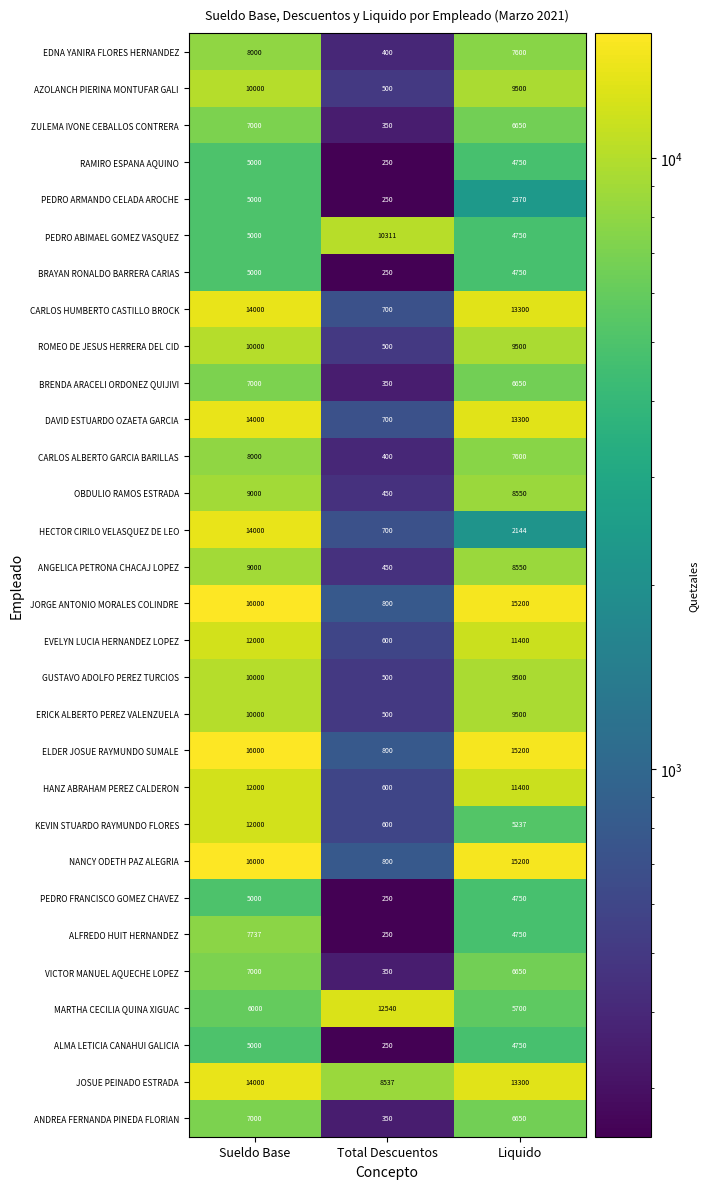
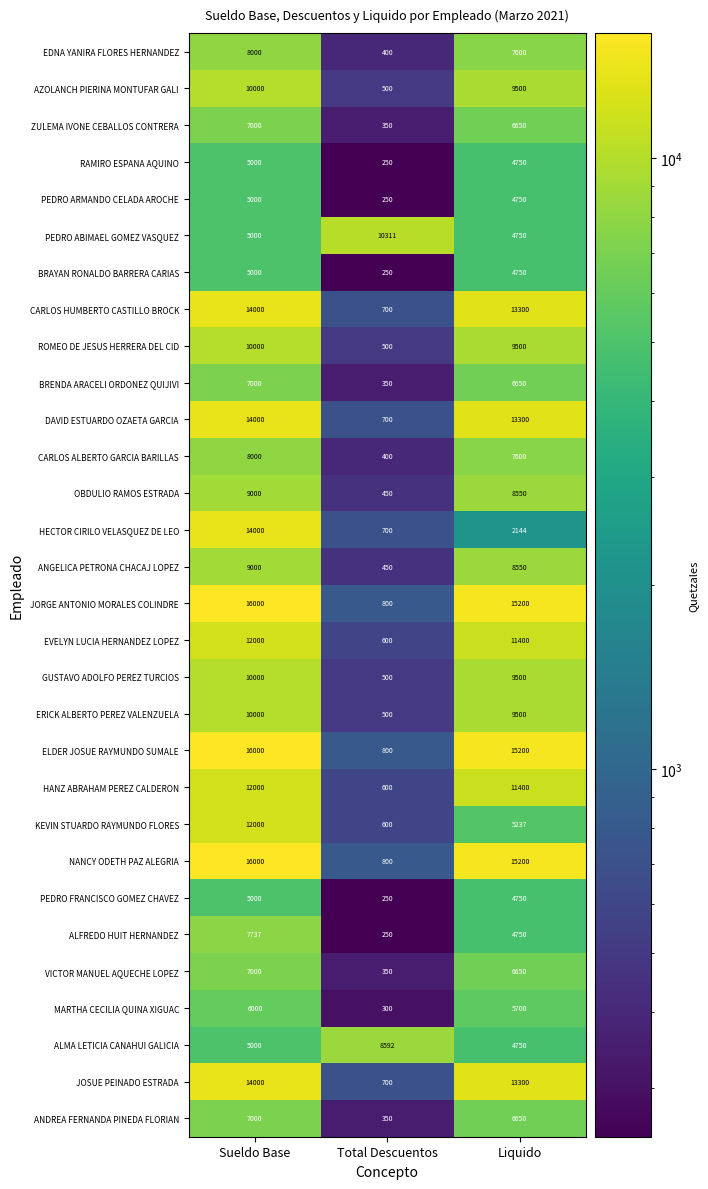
  {
    "EDNA YANIRA FLORES HERNANDEZ": {
      "Sueldo Base": 8000,
      "Total Descuentos": 400,
      "Liquido": 7600
    },
    "AZOLANCH PIERINA MONTUFAR GALI": {
      "Sueldo Base": 10000,
      "Total Descuentos": 500,
      "Liquido": 9500
    },
    "ZULEMA IVONE CEBALLOS CONTRERA": {
      "Sueldo Base": 7000,
      "Total Descuentos": 350,
      "Liquido": 6650
    },
    "RAMIRO ESPANA AQUINO": {
      "Sueldo Base": 5000,
      "Total Descuentos": 250,
      "Liquido": 4750
    },
    "PEDRO ARMANDO CELADA AROCHE": {
      "Sueldo Base": 5000,
      "Total Descuentos": 250,
-     "Liquido": 2370
+     "Liquido": 4750
    },
    "PEDRO ABIMAEL GOMEZ VASQUEZ": {
      "Sueldo Base": 5000,
      "Total Descuentos": 10311,
      "Liquido": 4750
    },
    "BRAYAN RONALDO BARRERA CARIAS": {
      "Sueldo Base": 5000,
      "Total Descuentos": 250,
      "Liquido": 4750
    },
    "CARLOS HUMBERTO CASTILLO BROCK": {
      "Sueldo Base": 14000,
      "Total Descuentos": 700,
      "Liquido": 13300
    },
    "ROMEO DE JESUS HERRERA DEL CID": {
      "Sueldo Base": 10000,
      "Total Descuentos": 500,
      "Liquido": 9500
    },
    "BRENDA ARACELI ORDONEZ QUIJIVI": {
      "Sueldo Base": 7000,
      "Total Descuentos": 350,
      "Liquido": 6650
    },
    "DAVID ESTUARDO OZAETA GARCIA": {
      "Sueldo Base": 14000,
      "Total Descuentos": 700,
      "Liquido": 13300
    },
    "CARLOS ALBERTO GARCIA BARILLAS": {
      "Sueldo Base": 8000,
      "Total Descuentos": 400,
      "Liquido": 7600
    },
    "OBDULIO RAMOS ESTRADA": {
      "Sueldo Base": 9000,
      "Total Descuentos": 450,
      "Liquido": 8550
    },
    "HECTOR CIRILO VELASQUEZ DE LEO": {
      "Sueldo Base": 14000,
      "Total Descuentos": 700,
      "Liquido": 2144
    },
    "ANGELICA PETRONA CHACAJ LOPEZ": {
      "Sueldo Base": 9000,
      "Total Descuentos": 450,
      "Liquido": 8550
    },
    "JORGE ANTONIO MORALES COLINDRE": {
      "Sueldo Base": 16000,
      "Total Descuentos": 800,
      "Liquido": 15200
    },
    "EVELYN LUCIA HERNANDEZ LOPEZ": {
      "Sueldo Base": 12000,
      "Total Descuentos": 600,
      "Liquido": 11400
    },
    "GUSTAVO ADOLFO PEREZ TURCIOS": {
      "Sueldo Base": 10000,
      "Total Descuentos": 500,
      "Liquido": 9500
    },
    "ERICK ALBERTO PEREZ VALENZUELA": {
      "Sueldo Base": 10000,
      "Total Descuentos": 500,
      "Liquido": 9500
    },
    "ELDER JOSUE RAYMUNDO SUMALE": {
      "Sueldo Base": 16000,
      "Total Descuentos": 800,
      "Liquido": 15200
    },
    "HANZ ABRAHAM PEREZ CALDERON": {
      "Sueldo Base": 12000,
      "Total Descuentos": 600,
      "Liquido": 11400
    },
    "KEVIN STUARDO RAYMUNDO FLORES": {
      "Sueldo Base": 12000,
      "Total Descuentos": 600,
      "Liquido": 5237
    },
    "NANCY ODETH PAZ ALEGRIA": {
      "Sueldo Base": 16000,
      "Total Descuentos": 800,
      "Liquido": 15200
    },
    "PEDRO FRANCISCO GOMEZ CHAVEZ": {
      "Sueldo Base": 5000,
      "Total Descuentos": 250,
      "Liquido": 4750
    },
    "ALFREDO HUIT HERNANDEZ": {
      "Sueldo Base": 7737,
      "Total Descuentos": 250,
      "Liquido": 4750
    },
    "VICTOR MANUEL AQUECHE LOPEZ": {
      "Sueldo Base": 7000,
      "Total Descuentos": 350,
      "Liquido": 6650
    },
    "MARTHA CECILIA QUINA XIGUAC": {
      "Sueldo Base": 6000,
-     "Total Descuentos": 12540,
+     "Total Descuentos": 300,
      "Liquido": 5700
    },
    "ALMA LETICIA CANAHUI GALICIA": {
      "Sueldo Base": 5000,
-     "Total Descuentos": 250,
+     "Total Descuentos": 8592,
      "Liquido": 4750
    },
    "JOSUE PEINADO ESTRADA": {
      "Sueldo Base": 14000,
-     "Total Descuentos": 8537,
+     "Total Descuentos": 700,
      "Liquido": 13300
    },
    "ANDREA FERNANDA PINEDA FLORIAN": {
      "Sueldo Base": 7000,
      "Total Descuentos": 350,
      "Liquido": 6650
    }
  }
